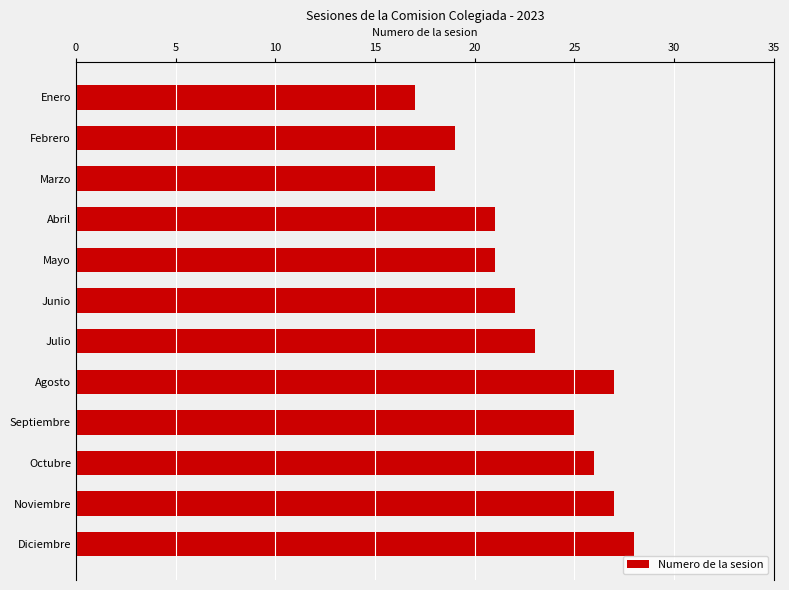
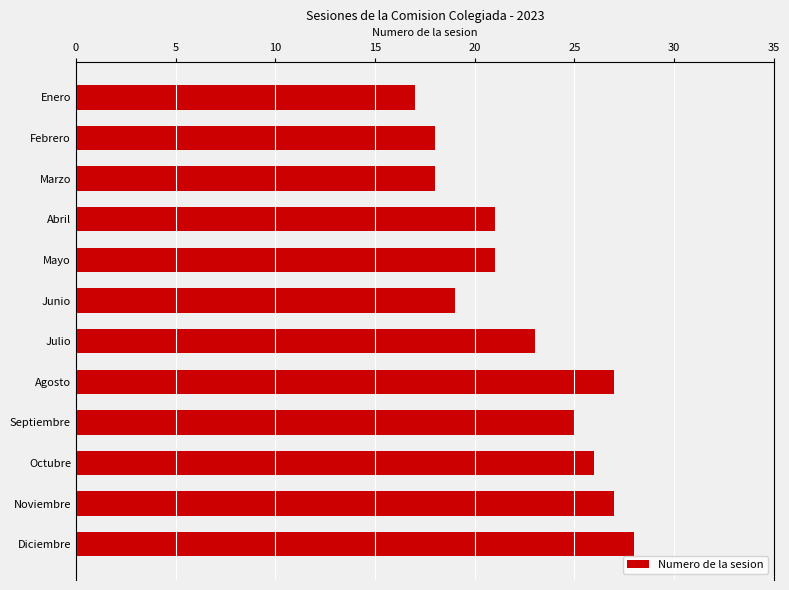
  {
    "Enero": 17,
-   "Febrero": 19,
+   "Febrero": 18,
    "Marzo": 18,
    "Abril": 21,
    "Mayo": 21,
-   "Junio": 22,
+   "Junio": 19,
    "Julio": 23,
    "Agosto": 27,
    "Septiembre": 25,
    "Octubre": 26,
    "Noviembre": 27,
    "Diciembre": 28
  }
